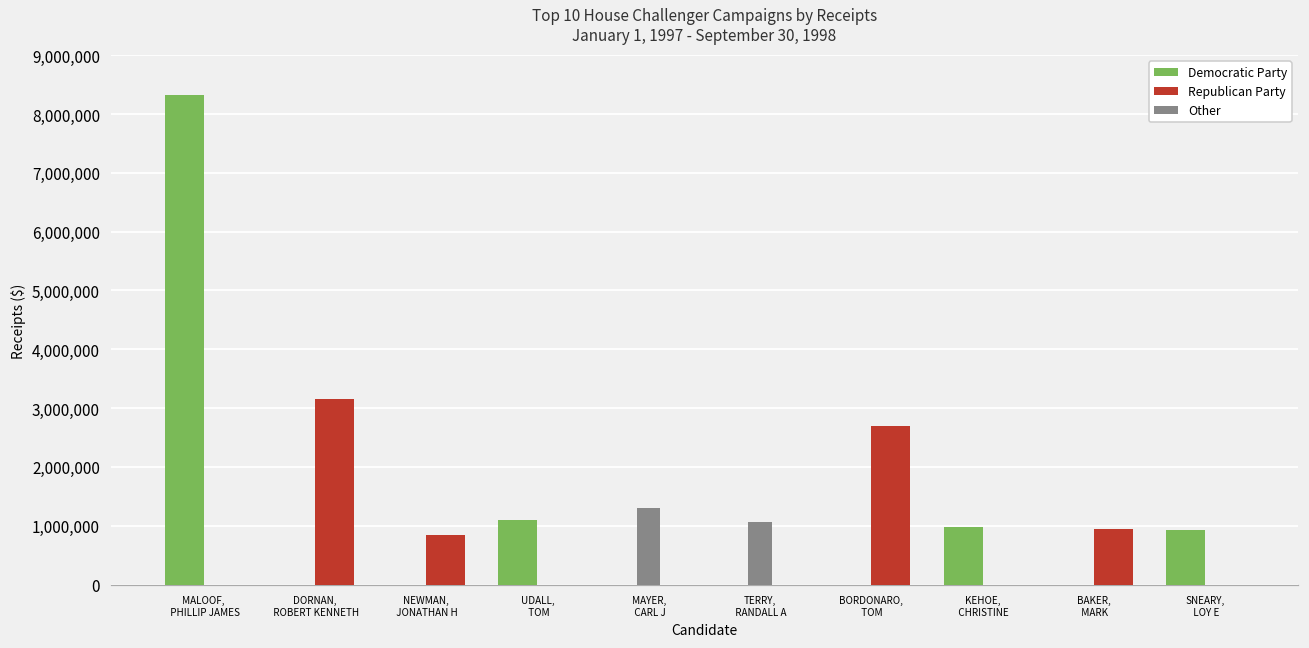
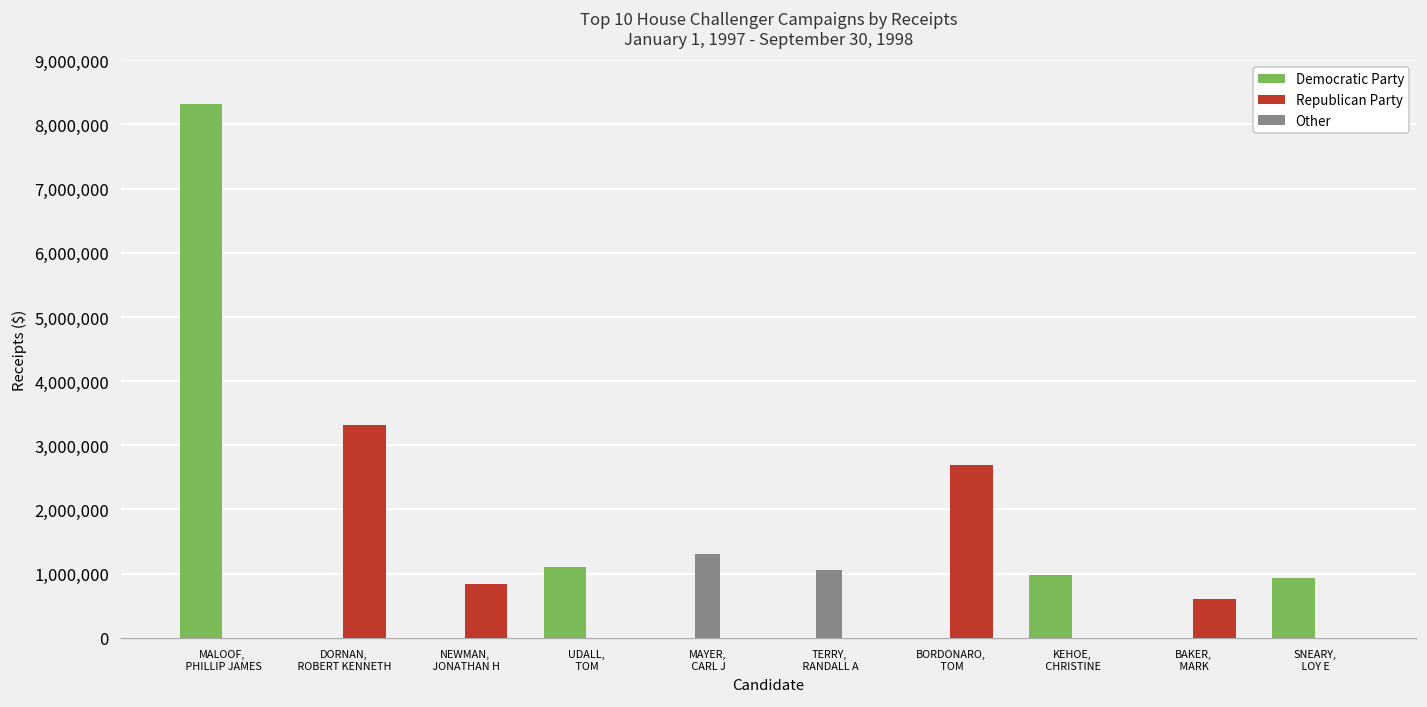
  {
    "Democratic Party": {
      "MALOOF, PHILLIP JAMES": "8,300,000",
      "DORNAN, ROBERT KENNETH": "0",
      "NEWMAN, JONATHAN H": "0",
      "UDALL, TOM": "1,100,000",
      "MAYER, CARL J": "0",
      "TERRY, RANDALL A": "0",
      "BORDONARO, TOM": "0",
      "KEHOE, CHRISTINE": "1,000,000",
      "BAKER, MARK": "0",
      "SNEARY, LOY E": "900,000"
    },
    "Republican Party": {
      "MALOOF, PHILLIP JAMES": "0",
-     "DORNAN, ROBERT KENNETH": "3,200,000",
+     "DORNAN, ROBERT KENNETH": "3,300,000",
      "NEWMAN, JONATHAN H": "800,000",
      "UDALL, TOM": "0",
      "MAYER, CARL J": "0",
      "TERRY, RANDALL A": "0",
      "BORDONARO, TOM": "2,700,000",
      "KEHOE, CHRISTINE": "0",
-     "BAKER, MARK": "900,000",
+     "BAKER, MARK": "600,000",
      "SNEARY, LOY E": "0"
    },
    "Other": {
      "MALOOF, PHILLIP JAMES": "0",
      "DORNAN, ROBERT KENNETH": "0",
      "NEWMAN, JONATHAN H": "0",
      "UDALL, TOM": "0",
      "MAYER, CARL J": "1,300,000",
      "TERRY, RANDALL A": "1,100,000",
      "BORDONARO, TOM": "0",
      "KEHOE, CHRISTINE": "0",
      "BAKER, MARK": "0",
      "SNEARY, LOY E": "0"
    }
  }
